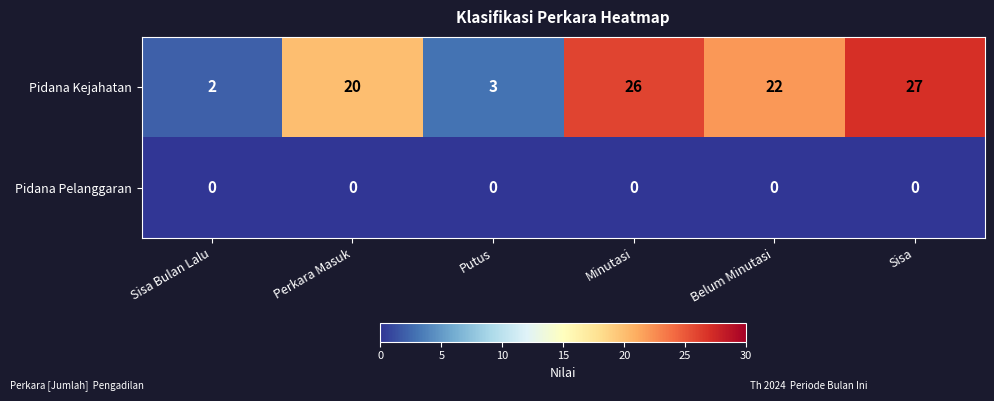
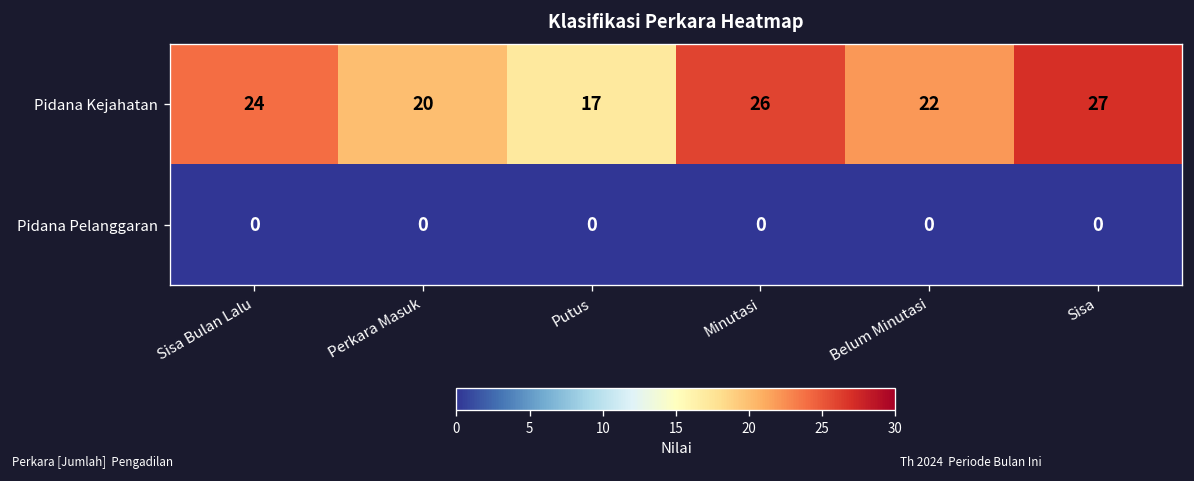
  {
    "Pidana Kejahatan": {
-     "Sisa Bulan Lalu": 2,
+     "Sisa Bulan Lalu": 24,
      "Perkara Masuk": 20,
-     "Putus": 3,
+     "Putus": 17,
      "Minutasi": 26,
      "Belum Minutasi": 22,
      "Sisa": 27
    },
    "Pidana Pelanggaran": {
      "Sisa Bulan Lalu": 0,
      "Perkara Masuk": 0,
      "Putus": 0,
      "Minutasi": 0,
      "Belum Minutasi": 0,
      "Sisa": 0
    }
  }
